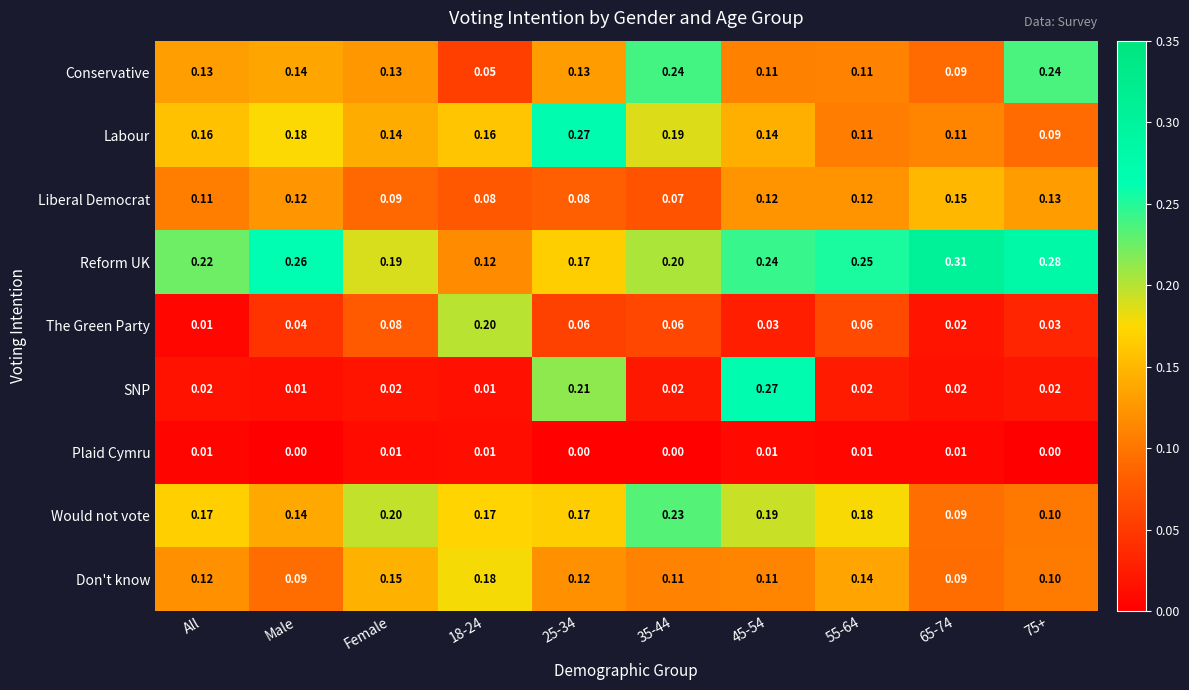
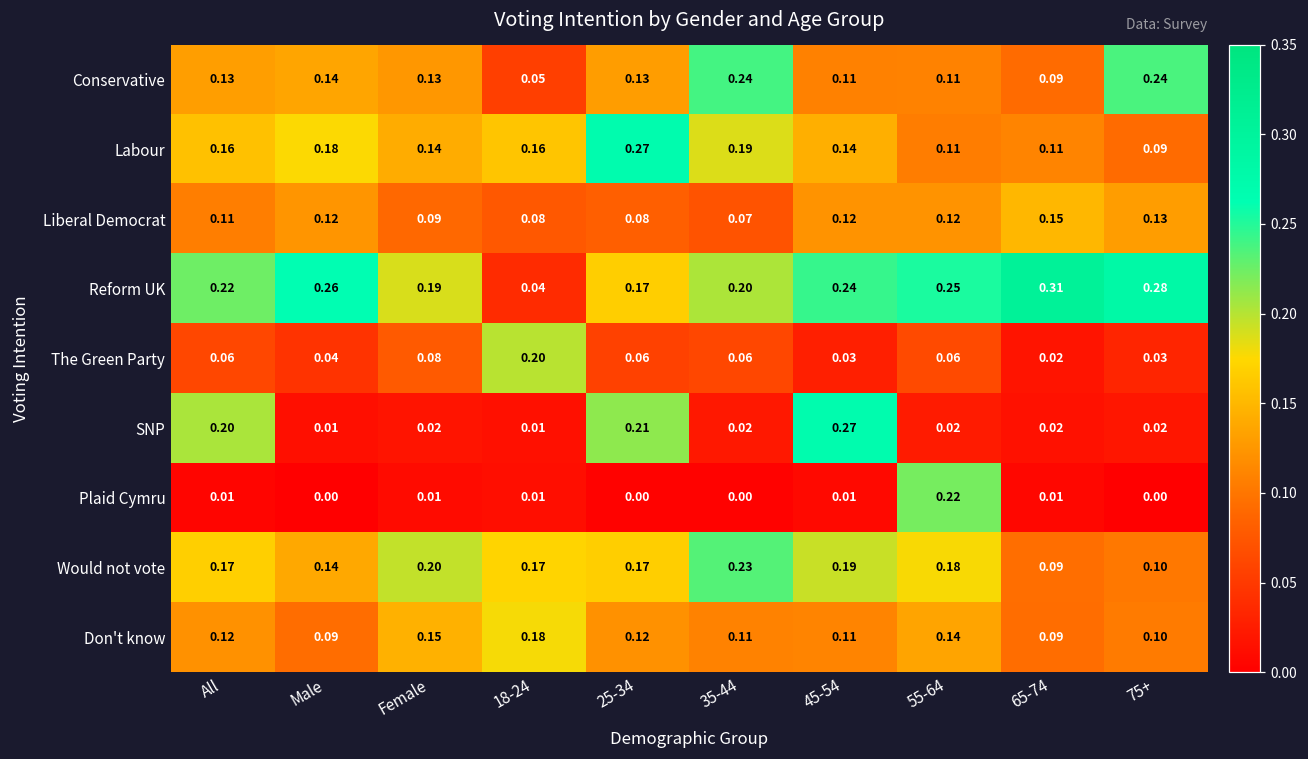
  {
    "Conservative": {
      "All": 0.13,
      "Male": 0.14,
      "Female": 0.13,
      "18-24": 0.05,
      "25-34": 0.13,
      "35-44": 0.24,
      "45-54": 0.11,
      "55-64": 0.11,
      "65-74": 0.09,
      "75+": 0.24
    },
    "Labour": {
      "All": 0.16,
      "Male": 0.18,
      "Female": 0.14,
      "18-24": 0.16,
      "25-34": 0.27,
      "35-44": 0.19,
      "45-54": 0.14,
      "55-64": 0.11,
      "65-74": 0.11,
      "75+": 0.09
    },
    "Liberal Democrat": {
      "All": 0.11,
      "Male": 0.12,
      "Female": 0.09,
      "18-24": 0.08,
      "25-34": 0.08,
      "35-44": 0.07,
      "45-54": 0.12,
      "55-64": 0.12,
      "65-74": 0.15,
      "75+": 0.13
    },
    "Reform UK": {
      "All": 0.22,
      "Male": 0.26,
      "Female": 0.19,
-     "18-24": 0.12,
+     "18-24": 0.04,
      "25-34": 0.17,
      "35-44": 0.20,
      "45-54": 0.24,
      "55-64": 0.25,
      "65-74": 0.31,
      "75+": 0.28
    },
    "The Green Party": {
-     "All": 0.01,
+     "All": 0.06,
      "Male": 0.04,
      "Female": 0.08,
      "18-24": 0.20,
      "25-34": 0.06,
      "35-44": 0.06,
      "45-54": 0.03,
      "55-64": 0.06,
      "65-74": 0.02,
      "75+": 0.03
    },
    "SNP": {
-     "All": 0.02,
+     "All": 0.20,
      "Male": 0.01,
      "Female": 0.02,
      "18-24": 0.01,
      "25-34": 0.21,
      "35-44": 0.02,
      "45-54": 0.27,
      "55-64": 0.02,
      "65-74": 0.02,
      "75+": 0.02
    },
    "Plaid Cymru": {
      "All": 0.01,
      "Male": 0.00,
      "Female": 0.01,
      "18-24": 0.01,
      "25-34": 0.00,
      "35-44": 0.00,
      "45-54": 0.01,
-     "55-64": 0.01,
+     "55-64": 0.22,
      "65-74": 0.01,
      "75+": 0.00
    },
    "Would not vote": {
      "All": 0.17,
      "Male": 0.14,
      "Female": 0.20,
      "18-24": 0.17,
      "25-34": 0.17,
      "35-44": 0.23,
      "45-54": 0.19,
      "55-64": 0.18,
      "65-74": 0.09,
      "75+": 0.10
    },
    "Don't know": {
      "All": 0.12,
      "Male": 0.09,
      "Female": 0.15,
      "18-24": 0.18,
      "25-34": 0.12,
      "35-44": 0.11,
      "45-54": 0.11,
      "55-64": 0.14,
      "65-74": 0.09,
      "75+": 0.10
    }
  }
